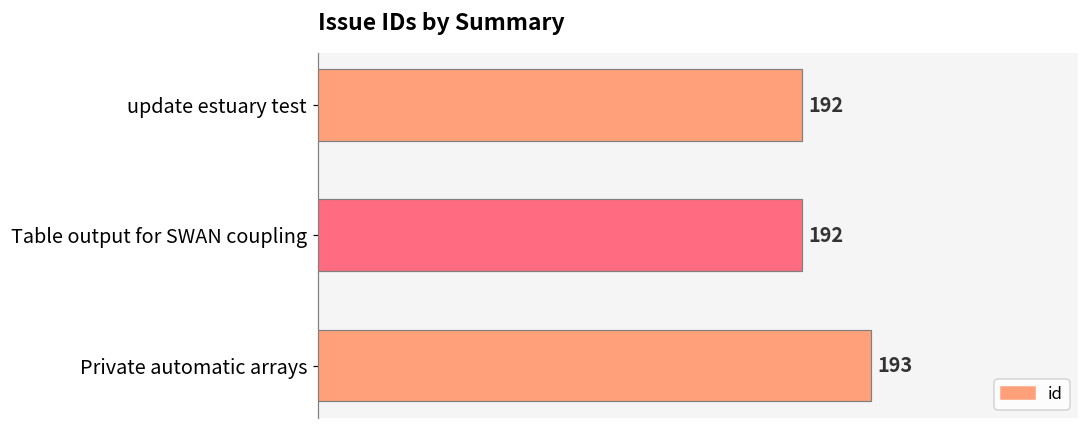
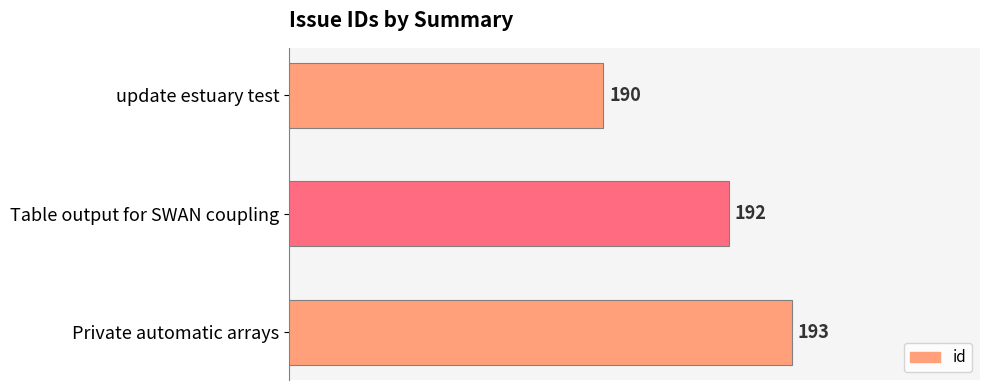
  {
-   "update estuary test": 192,
+   "update estuary test": 190,
    "Table output for SWAN coupling": 192,
    "Private automatic arrays": 193
  }
